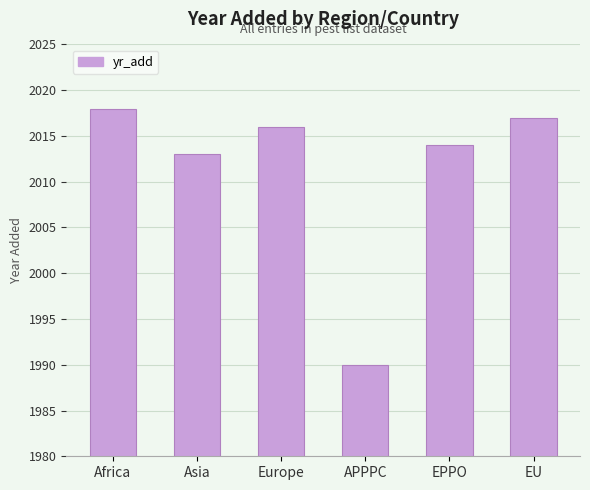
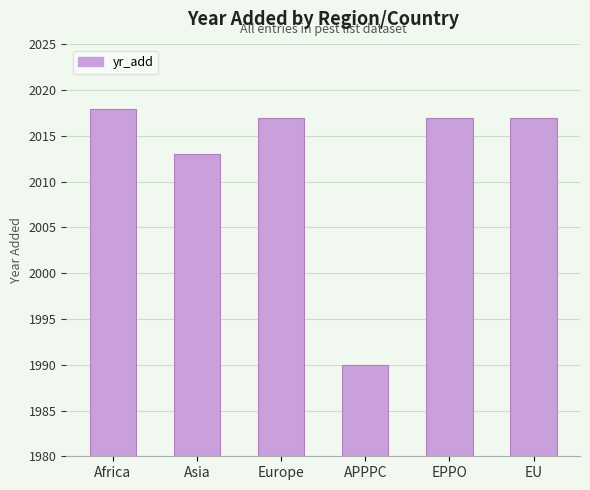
  {
    "Africa": 2018,
    "Asia": 2013,
-   "Europe": 2016,
+   "Europe": 2017,
    "APPPC": 1990,
-   "EPPO": 2014,
+   "EPPO": 2017,
    "EU": 2017
  }
